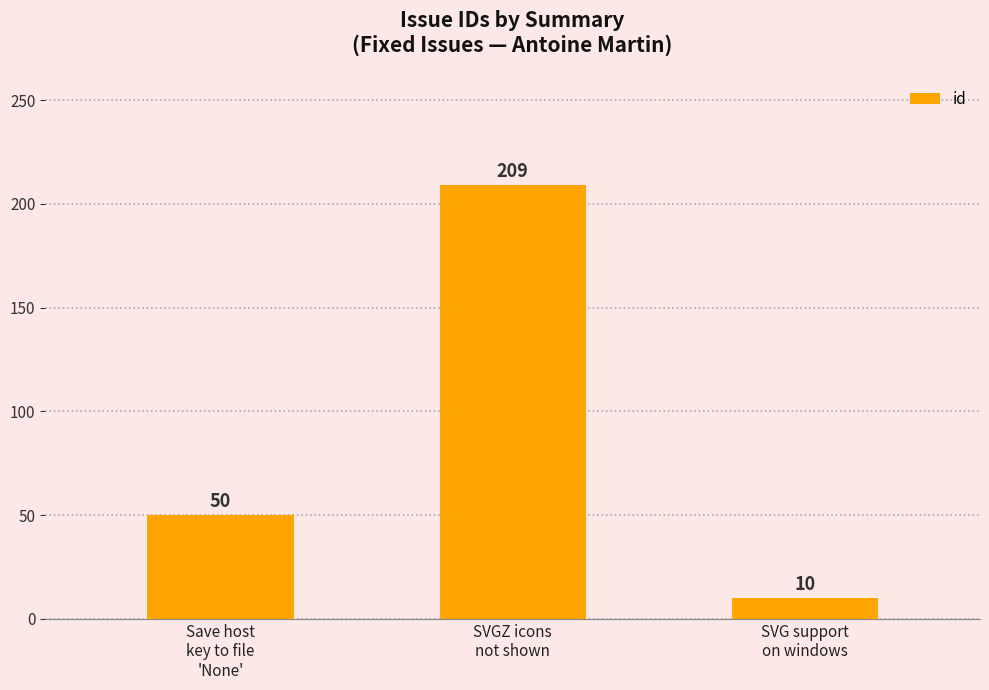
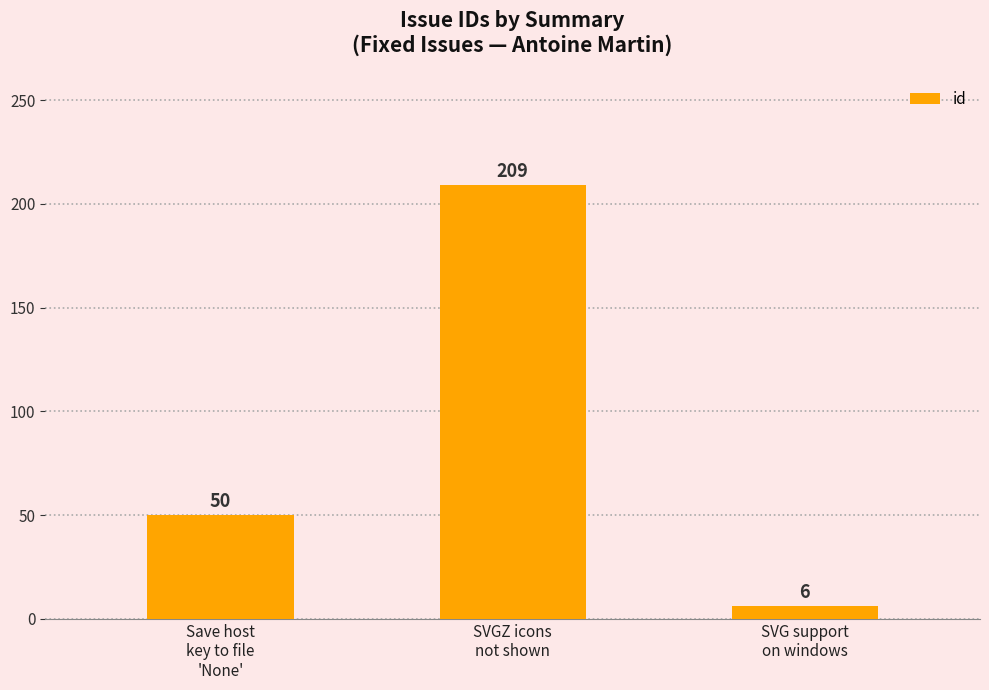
  {
    "Save host key to file 'None'": 50,
    "SVGZ icons not shown": 209,
-   "SVG support on windows": 10
+   "SVG support on windows": 6
  }
